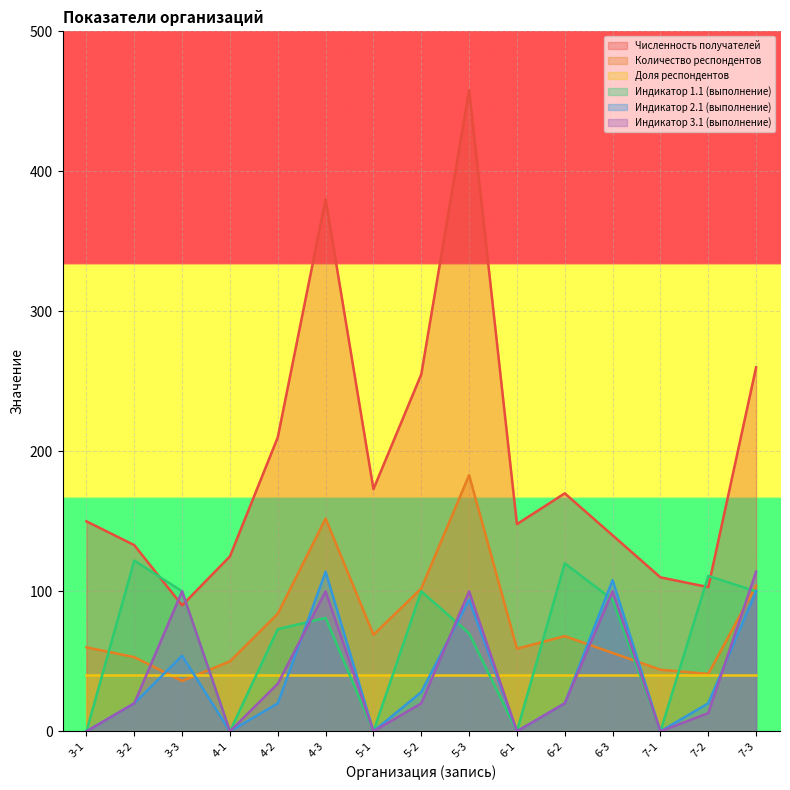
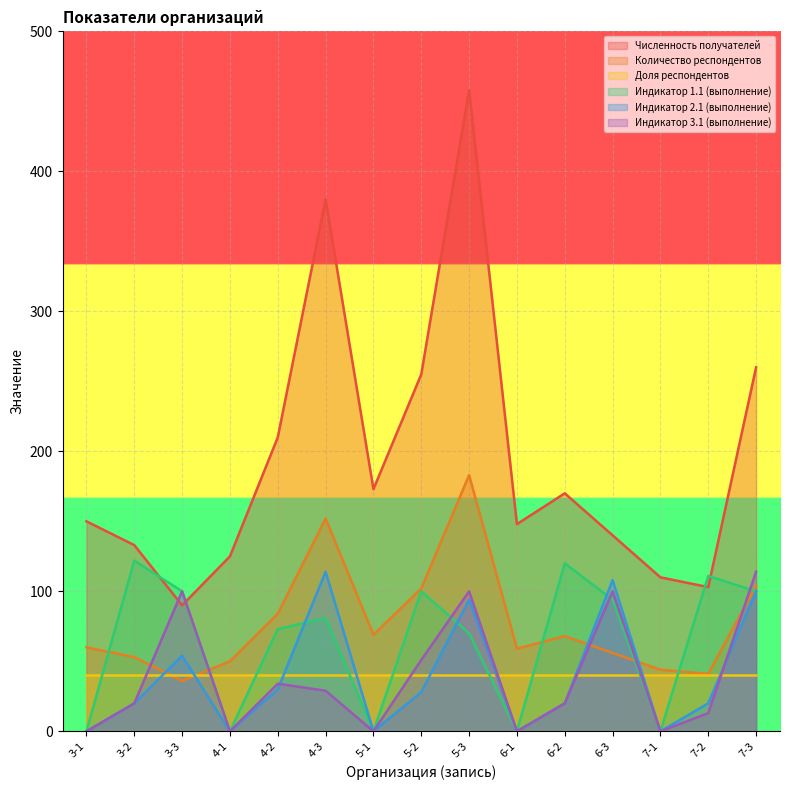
  {
    "Индикатор 1.1 (выполнение)": {
      "3-2": 122,
      "4-2": 73,
      "4-3": 81,
      "5-2": 100,
      "5-3": 70,
      "6-2": 120,
      "6-3": 94,
      "7-2": 111
    },
    "Индикатор 2.1 (выполнение)": {
      "3-3": 54,
-     "4-2": 20,
+     "4-2": 30,
      "4-3": 114,
      "5-2": 28,
      "5-3": 94,
      "6-3": 108,
      "7-2": 20
    },
    "Индикатор 3.1 (выполнение)": {
      "4-2": 34,
-     "4-3": 100,
-     "5-2": 20,
+     "4-3": 29,
+     "5-2": 51,
      "5-3": 100,
      "6-3": 100,
      "7-2": 13,
      "7-3": 114
    }
  }
